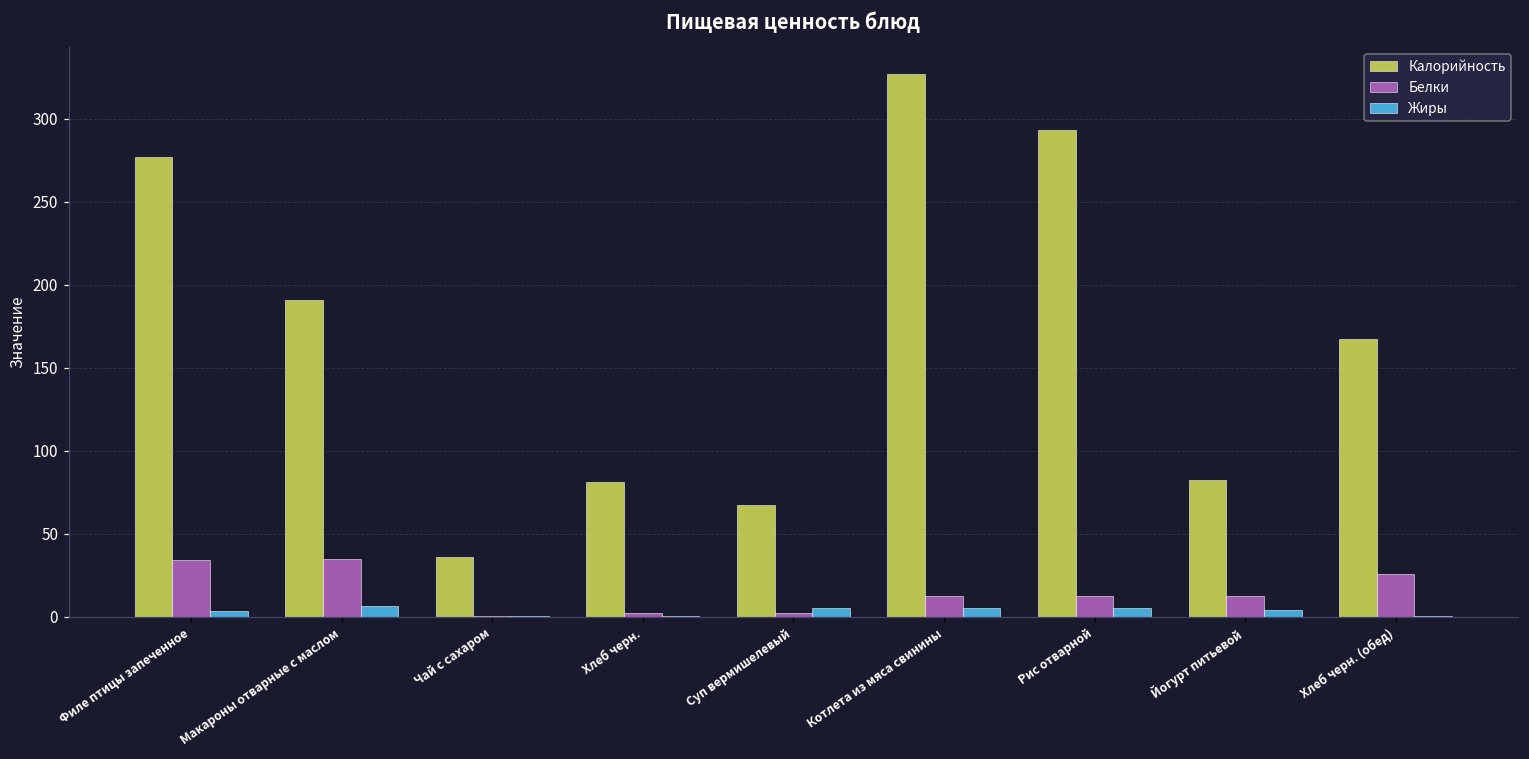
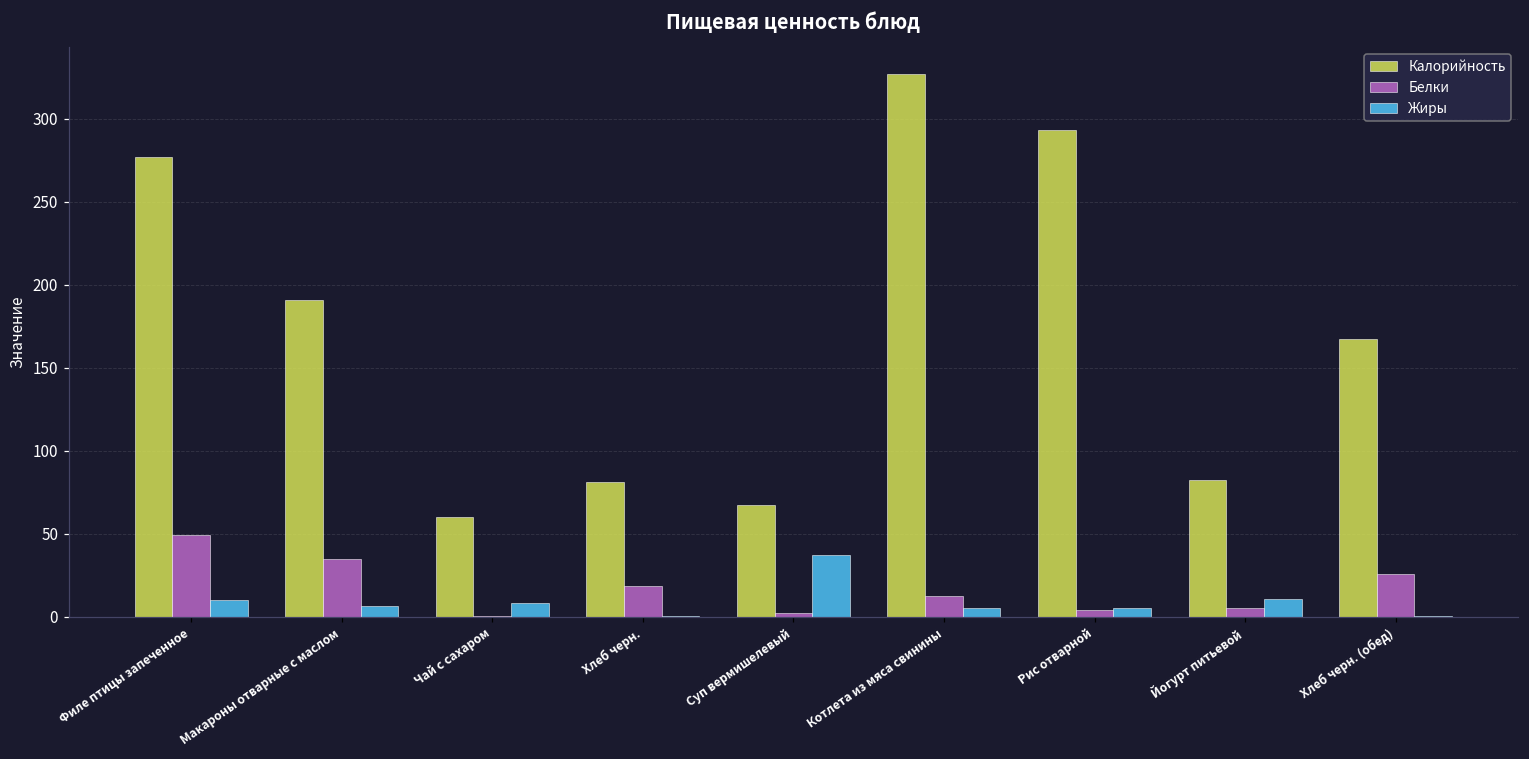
  {
    "Калорийность": {
      "Филе птицы запеченное": 277,
      "Макароны отварные с маслом": 191,
-     "Чай с сахаром": 36,
+     "Чай с сахаром": 60,
      "Хлеб черн.": 81,
      "Суп вермишелевый": 67,
      "Котлета из мяса свинины": 327,
      "Рис отварной": 293,
      "Йогурт питьевой": 82,
      "Хлеб черн. (обед)": 167
    },
    "Белки": {
-     "Филе птицы запеченное": 34,
+     "Филе птицы запеченное": 49,
      "Макароны отварные с маслом": 34,
-     "Хлеб черн.": 2,
+     "Хлеб черн.": 18,
      "Суп вермишелевый": 2,
      "Котлета из мяса свинины": 12,
-     "Рис отварной": 12,
-     "Йогурт питьевой": 12,
+     "Рис отварной": 4,
+     "Йогурт питьевой": 5,
      "Хлеб черн. (обед)": 26
    },
    "Жиры": {
-     "Филе птицы запеченное": 4,
+     "Филе птицы запеченное": 10,
      "Макароны отварные с маслом": 6,
-     "Чай с сахаром": 0,
-     "Суп вермишелевый": 5,
+     "Чай с сахаром": 8,
+     "Суп вермишелевый": 37,
      "Котлета из мяса свинины": 5,
      "Рис отварной": 5,
-     "Йогурт питьевой": 4
+     "Йогурт питьевой": 10
    }
  }
